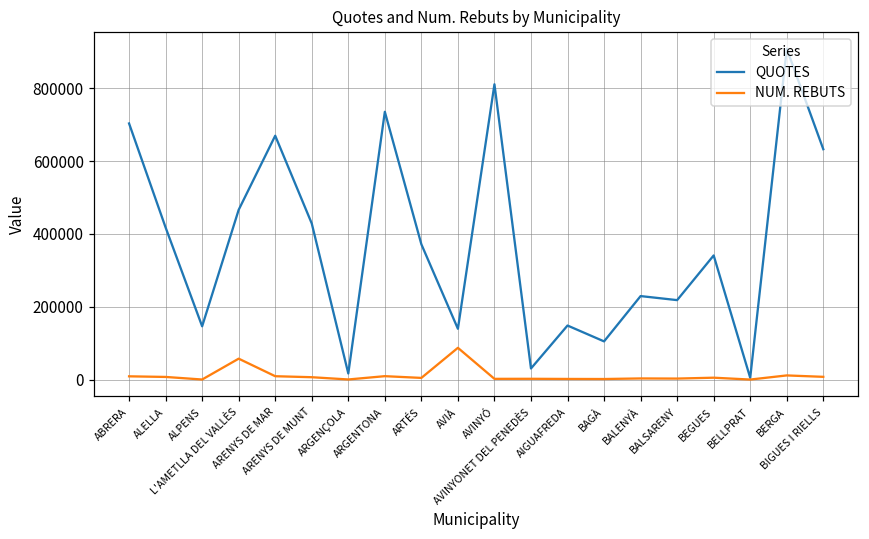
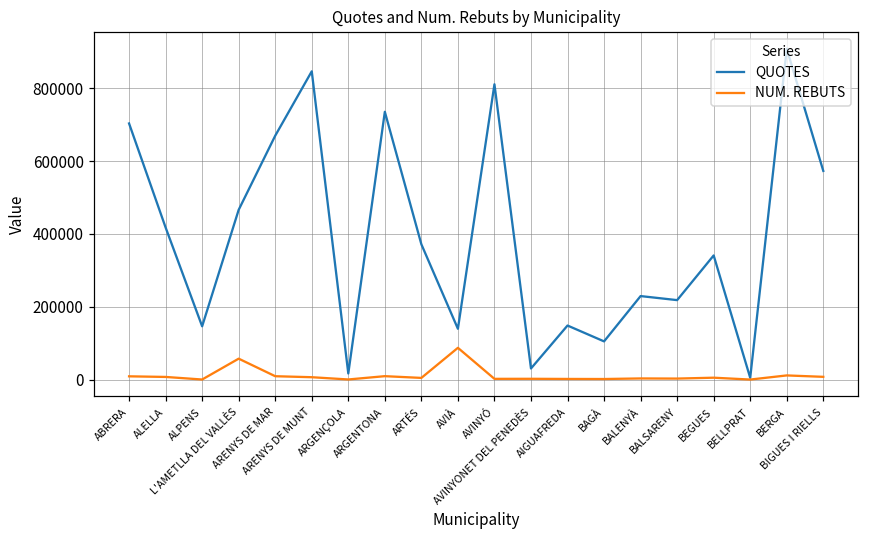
  {
    "QUOTES": {
      "ABRERA": 700000,
      "ALELLA": 420000,
      "ALPENS": 150000,
      "L'AMETLLA DEL VALLÈS": 470000,
      "ARENYS DE MAR": 670000,
-     "ARENYS DE MUNT": 430000,
+     "ARENYS DE MUNT": 850000,
      "ARGENÇOLA": 20000,
      "ARGENTONA": 740000,
      "ARTÉS": 370000,
      "AVIÀ": 140000,
      "AVINYÓ": 810000,
      "AVINYONET DEL PENEDÈS": 30000,
      "AIGUAFREDA": 150000,
      "BAGÀ": 100000,
      "BALENYÀ": 230000,
      "BALSARENY": 220000,
      "BEGUES": 340000,
-     "BIGUES I RIELLS": 630000
+     "BIGUES I RIELLS": 570000
    },
    "NUM. REBUTS": {
      "ABRERA": 10000,
      "ALELLA": 10000,
      "ALPENS": 0,
      "L'AMETLLA DEL VALLÈS": 60000,
      "ARENYS DE MAR": 10000,
      "ARENYS DE MUNT": 10000,
      "ARGENÇOLA": 0,
      "ARGENTONA": 10000,
      "ARTÉS": 0,
      "AVIÀ": 90000,
      "AVINYÓ": 0,
      "AVINYONET DEL PENEDÈS": 0,
      "AIGUAFREDA": 0,
      "BAGÀ": 0,
      "BALENYÀ": 0,
      "BALSARENY": 0,
      "BEGUES": 10000,
      "BERGA": 10000,
      "BIGUES I RIELLS": 10000
    }
  }
